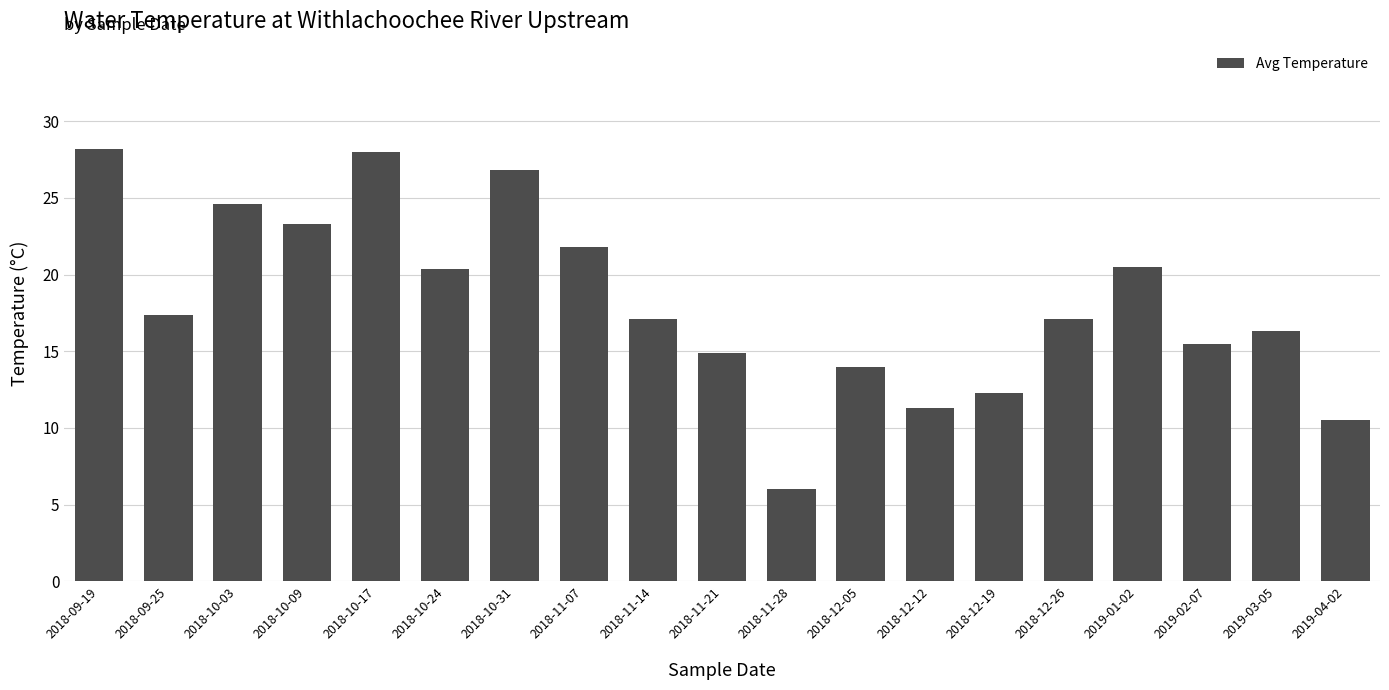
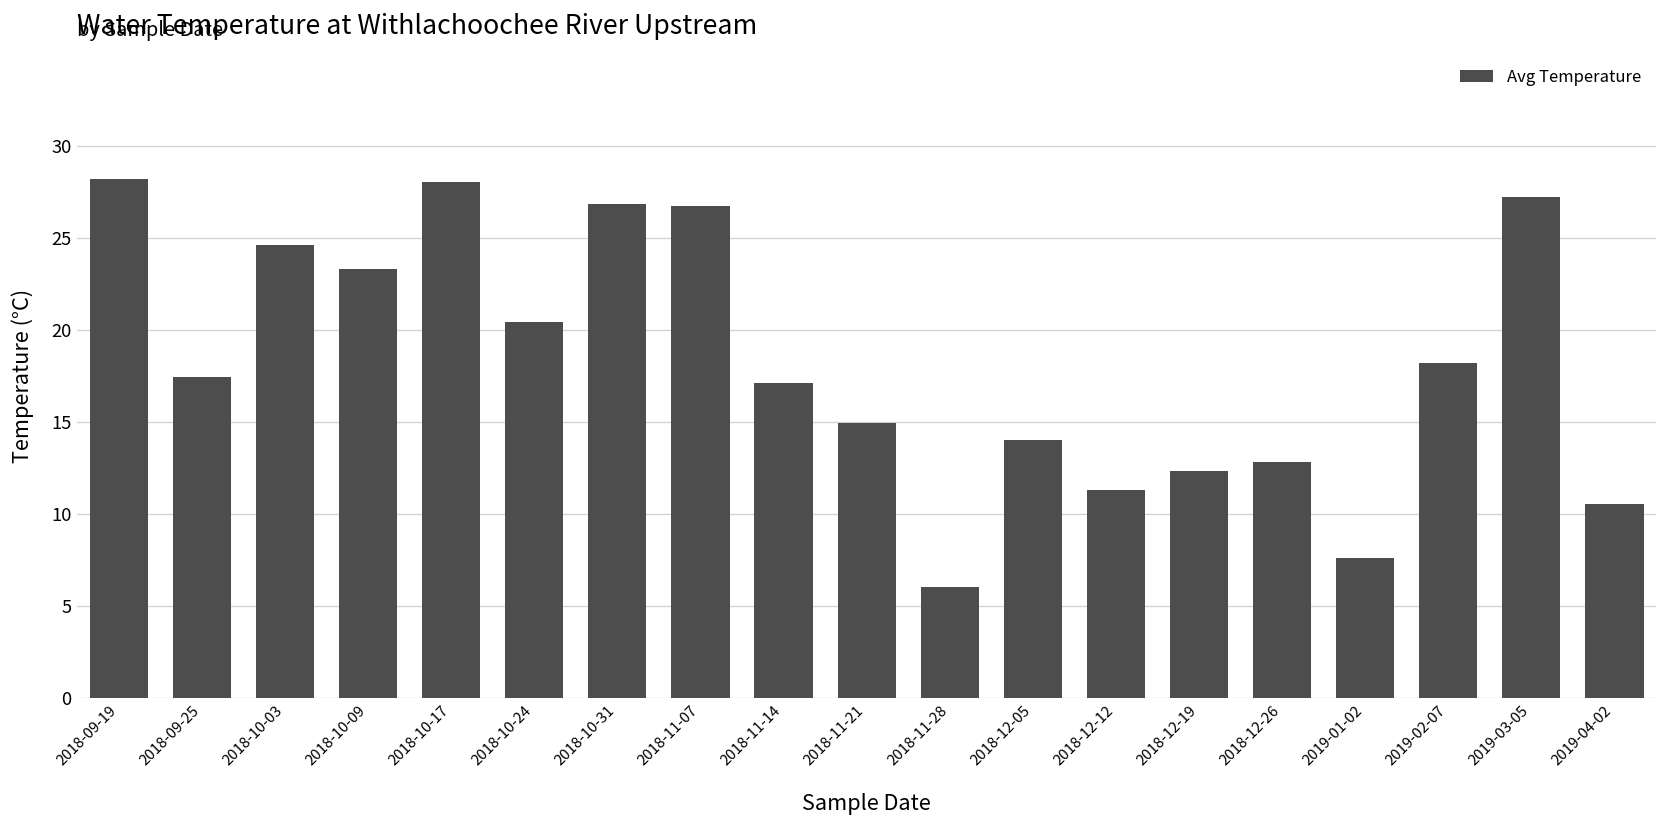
  {
    "2018-09-19": 28.2,
    "2018-09-25": 17.4,
    "2018-10-03": 24.6,
    "2018-10-09": 23.3,
    "2018-10-17": 28.0,
    "2018-10-24": 20.4,
    "2018-10-31": 26.8,
-   "2018-11-07": 21.8,
+   "2018-11-07": 26.7,
    "2018-11-14": 17.1,
    "2018-11-21": 14.9,
    "2018-11-28": 6.0,
    "2018-12-05": 14.0,
    "2018-12-12": 11.3,
    "2018-12-19": 12.3,
-   "2018-12-26": 17.1,
-   "2019-01-02": 20.5,
-   "2019-02-07": 15.5,
-   "2019-03-05": 16.3,
+   "2018-12-26": 12.8,
+   "2019-01-02": 7.6,
+   "2019-02-07": 18.2,
+   "2019-03-05": 27.2,
    "2019-04-02": 10.5
  }
